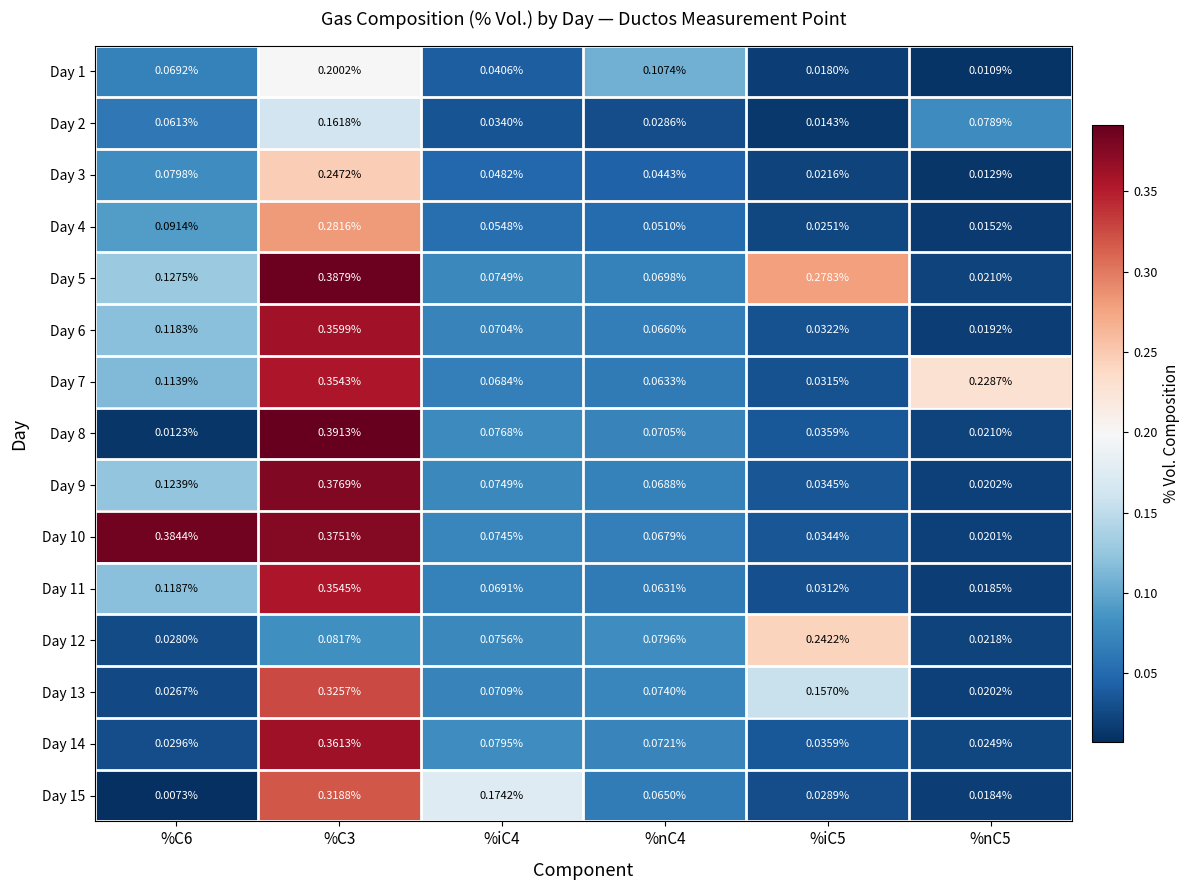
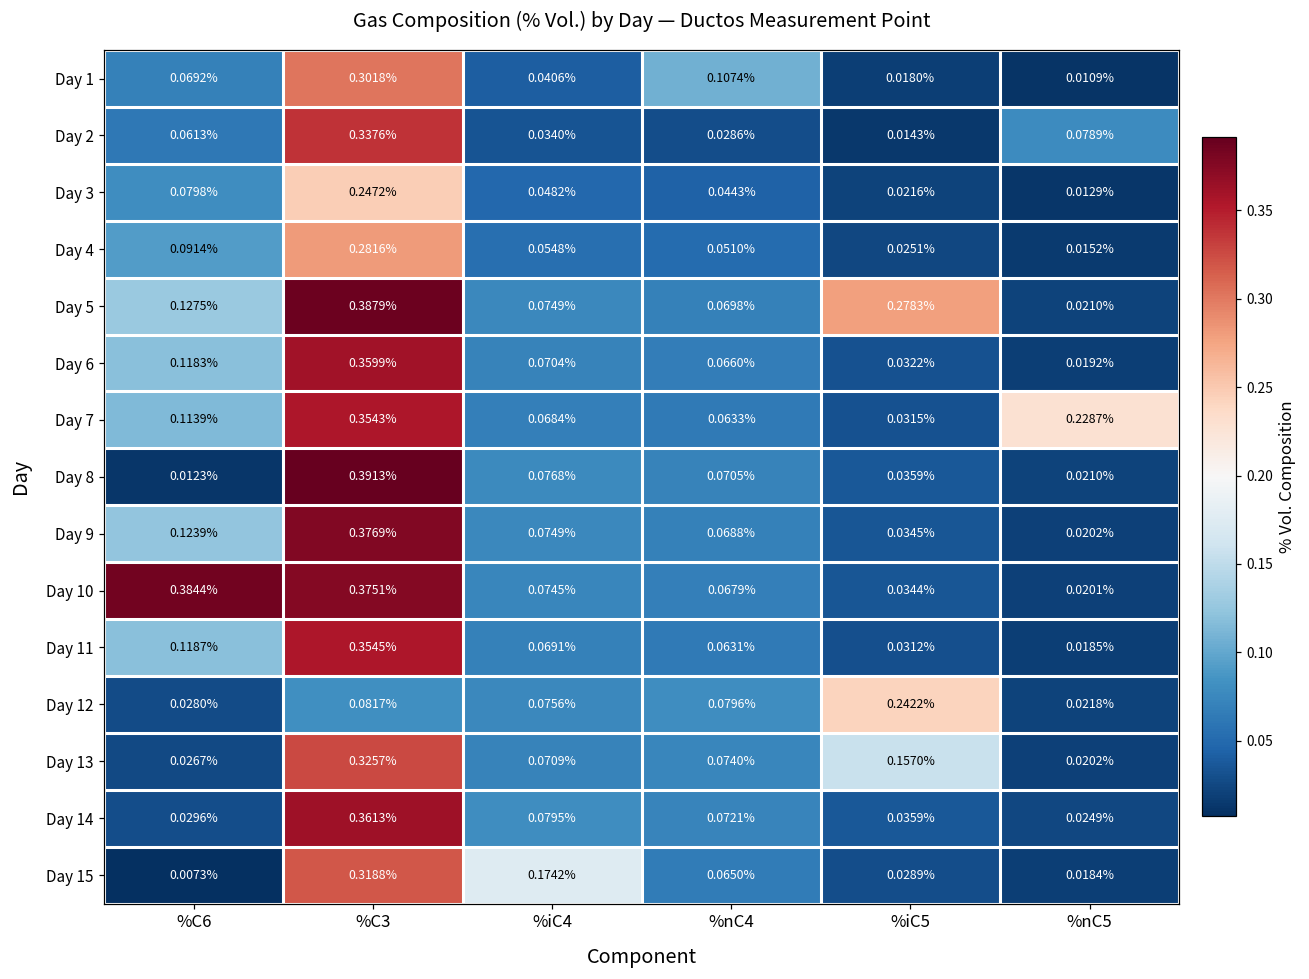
  {
    "Day 1": {
      "%C6": "0.0692%",
-     "%C3": "0.2002%",
+     "%C3": "0.3018%",
      "%iC4": "0.0406%",
      "%nC4": "0.1074%",
      "%iC5": "0.0180%",
      "%nC5": "0.0109%"
    },
    "Day 2": {
      "%C6": "0.0613%",
-     "%C3": "0.1618%",
+     "%C3": "0.3376%",
      "%iC4": "0.0340%",
      "%nC4": "0.0286%",
      "%iC5": "0.0143%",
      "%nC5": "0.0789%"
    },
    "Day 3": {
      "%C6": "0.0798%",
      "%C3": "0.2472%",
      "%iC4": "0.0482%",
      "%nC4": "0.0443%",
      "%iC5": "0.0216%",
      "%nC5": "0.0129%"
    },
    "Day 4": {
      "%C6": "0.0914%",
      "%C3": "0.2816%",
      "%iC4": "0.0548%",
      "%nC4": "0.0510%",
      "%iC5": "0.0251%",
      "%nC5": "0.0152%"
    },
    "Day 5": {
      "%C6": "0.1275%",
      "%C3": "0.3879%",
      "%iC4": "0.0749%",
      "%nC4": "0.0698%",
      "%iC5": "0.2783%",
      "%nC5": "0.0210%"
    },
    "Day 6": {
      "%C6": "0.1183%",
      "%C3": "0.3599%",
      "%iC4": "0.0704%",
      "%nC4": "0.0660%",
      "%iC5": "0.0322%",
      "%nC5": "0.0192%"
    },
    "Day 7": {
      "%C6": "0.1139%",
      "%C3": "0.3543%",
      "%iC4": "0.0684%",
      "%nC4": "0.0633%",
      "%iC5": "0.0315%",
      "%nC5": "0.2287%"
    },
    "Day 8": {
      "%C6": "0.0123%",
      "%C3": "0.3913%",
      "%iC4": "0.0768%",
      "%nC4": "0.0705%",
      "%iC5": "0.0359%",
      "%nC5": "0.0210%"
    },
    "Day 9": {
      "%C6": "0.1239%",
      "%C3": "0.3769%",
      "%iC4": "0.0749%",
      "%nC4": "0.0688%",
      "%iC5": "0.0345%",
      "%nC5": "0.0202%"
    },
    "Day 10": {
      "%C6": "0.3844%",
      "%C3": "0.3751%",
      "%iC4": "0.0745%",
      "%nC4": "0.0679%",
      "%iC5": "0.0344%",
      "%nC5": "0.0201%"
    },
    "Day 11": {
      "%C6": "0.1187%",
      "%C3": "0.3545%",
      "%iC4": "0.0691%",
      "%nC4": "0.0631%",
      "%iC5": "0.0312%",
      "%nC5": "0.0185%"
    },
    "Day 12": {
      "%C6": "0.0280%",
      "%C3": "0.0817%",
      "%iC4": "0.0756%",
      "%nC4": "0.0796%",
      "%iC5": "0.2422%",
      "%nC5": "0.0218%"
    },
    "Day 13": {
      "%C6": "0.0267%",
      "%C3": "0.3257%",
      "%iC4": "0.0709%",
      "%nC4": "0.0740%",
      "%iC5": "0.1570%",
      "%nC5": "0.0202%"
    },
    "Day 14": {
      "%C6": "0.0296%",
      "%C3": "0.3613%",
      "%iC4": "0.0795%",
      "%nC4": "0.0721%",
      "%iC5": "0.0359%",
      "%nC5": "0.0249%"
    },
    "Day 15": {
      "%C6": "0.0073%",
      "%C3": "0.3188%",
      "%iC4": "0.1742%",
      "%nC4": "0.0650%",
      "%iC5": "0.0289%",
      "%nC5": "0.0184%"
    }
  }
